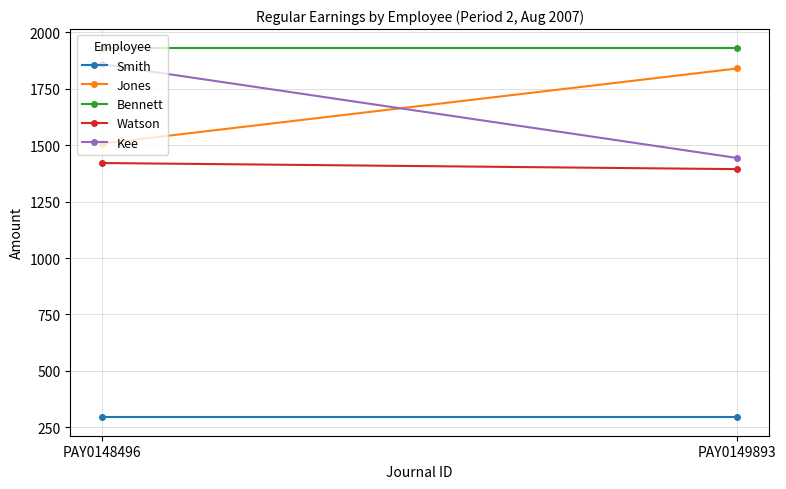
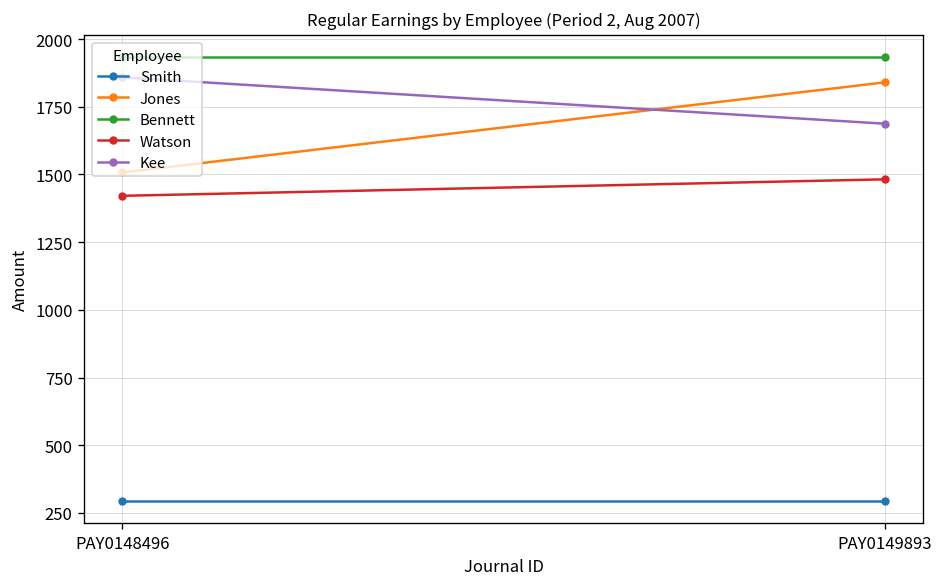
  {
    "Smith": {
      "PAY0148496": 290,
      "PAY0149893": 290
    },
    "Jones": {
      "PAY0149893": 1840
    },
    "Bennett": {
      "PAY0149893": 1930
    },
    "Watson": {
      "PAY0148496": 1420,
-     "PAY0149893": 1390
+     "PAY0149893": 1480
    },
    "Kee": {
-     "PAY0149893": 1440
+     "PAY0149893": 1690
    }
  }
